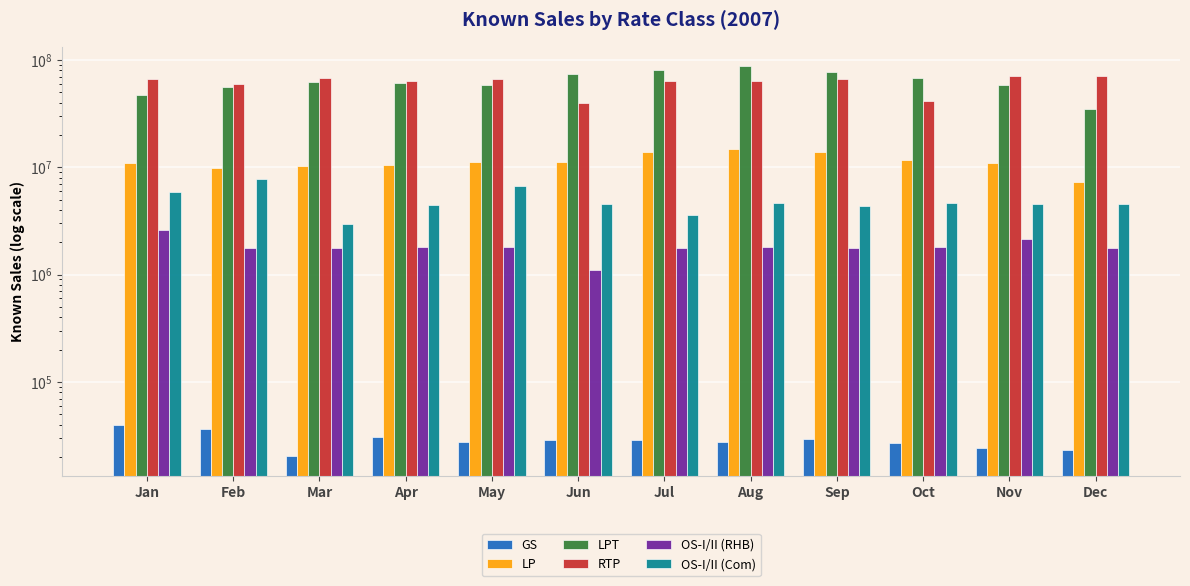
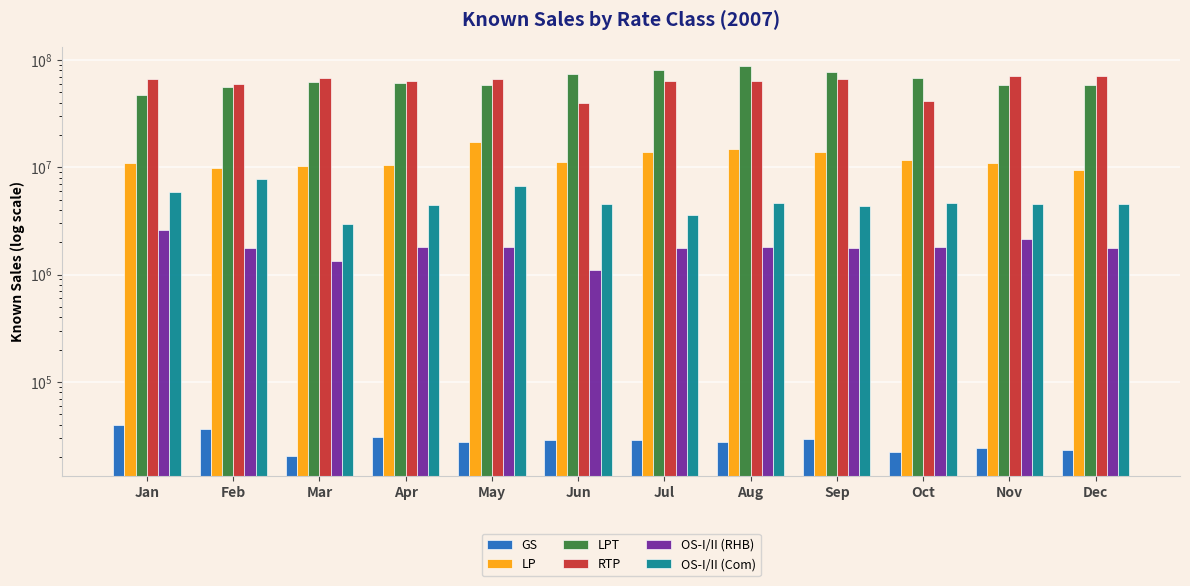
  {
    "GS": {
      "Jan": 39000,
      "Feb": 36000,
      "Mar": 20000,
      "Apr": 31000,
      "May": 28000,
      "Jun": 29000,
      "Jul": 29000,
      "Aug": 28000,
      "Sep": 30000,
-     "Oct": 27000,
+     "Oct": 22000,
      "Nov": 24000,
      "Dec": 23000
    },
    "LP": {
      "Jan": 11000000,
      "Feb": 10000000,
      "Mar": 10000000,
      "Apr": 10000000,
-     "May": 11000000,
+     "May": 17000000,
      "Jun": 11000000,
      "Jul": 14000000,
      "Aug": 15000000,
      "Sep": 14000000,
      "Oct": 12000000,
      "Nov": 11000000,
-     "Dec": 7000000
+     "Dec": 9000000
    },
    "LPT": {
      "Jan": 50000000,
      "Feb": 60000000,
      "Mar": 60000000,
      "Apr": 60000000,
      "May": 60000000,
      "Jun": 70000000,
      "Jul": 80000000,
      "Aug": 90000000,
      "Sep": 80000000,
      "Oct": 70000000,
      "Nov": 60000000,
-     "Dec": 35000000
+     "Dec": 60000000
    },
    "RTP": {
      "Jan": 70000000,
      "Feb": 60000000,
      "Mar": 70000000,
      "Apr": 60000000,
      "May": 70000000,
      "Jun": 39000000,
      "Jul": 60000000,
      "Aug": 60000000,
      "Sep": 70000000,
      "Oct": 42000000,
      "Nov": 70000000,
      "Dec": 70000000
    },
    "OS-I/II (RHB)": {
      "Jan": 2600000,
      "Feb": 1800000,
-     "Mar": 1800000,
+     "Mar": 1300000,
      "Apr": 1800000,
      "May": 1800000,
      "Jun": 1100000,
      "Jul": 1800000,
      "Aug": 1800000,
      "Sep": 1800000,
      "Oct": 1800000,
      "Nov": 2200000,
      "Dec": 1800000
    },
    "OS-I/II (Com)": {
      "Jan": 6000000,
      "Feb": 8000000,
      "Mar": 3000000,
      "Apr": 4500000,
      "May": 7000000,
      "Jun": 4500000,
      "Jul": 3600000,
      "Aug": 4600000,
      "Sep": 4400000,
      "Oct": 5000000,
      "Nov": 4600000,
      "Dec": 4600000
    }
  }
